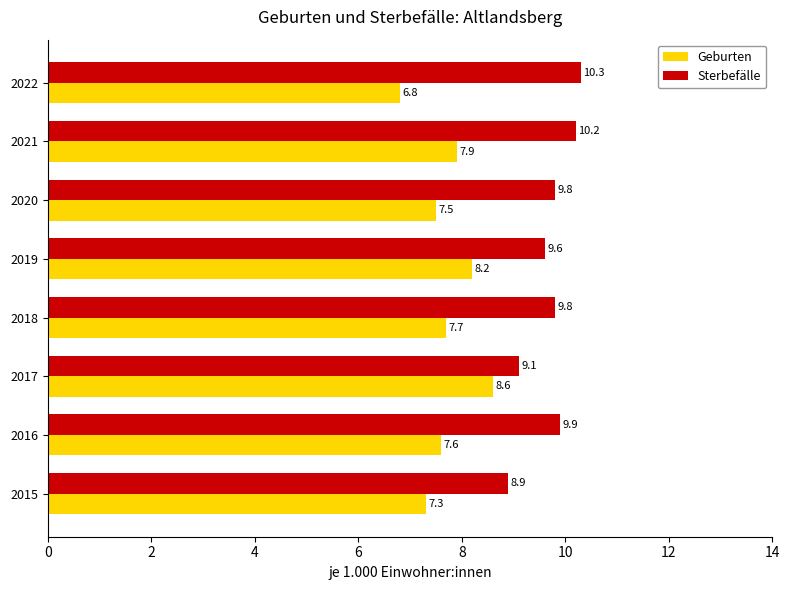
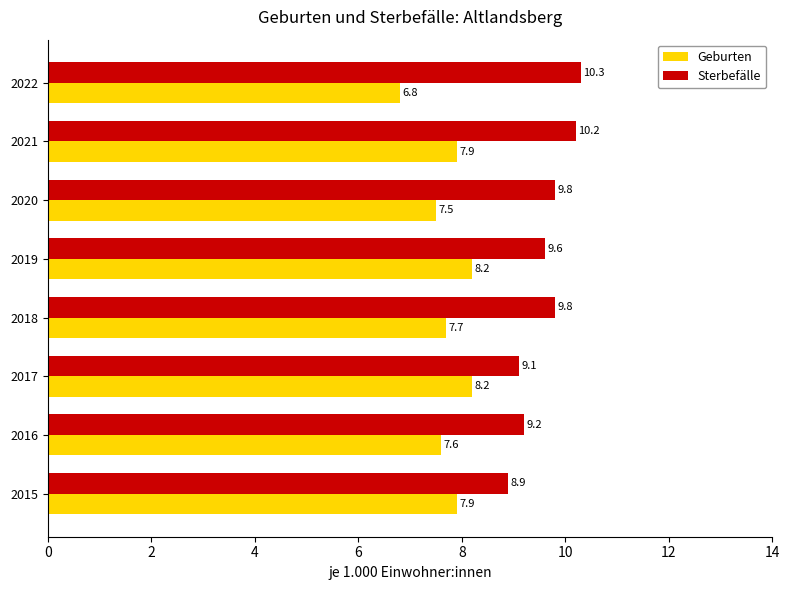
  {
    "Geburten": {
      "2022": 6.8,
      "2021": 7.9,
      "2020": 7.5,
      "2019": 8.2,
      "2018": 7.7,
-     "2017": 8.6,
+     "2017": 8.2,
      "2016": 7.6,
-     "2015": 7.3
+     "2015": 7.9
    },
    "Sterbefälle": {
      "2022": 10.3,
      "2021": 10.2,
      "2020": 9.8,
      "2019": 9.6,
      "2018": 9.8,
      "2017": 9.1,
-     "2016": 9.9,
+     "2016": 9.2,
      "2015": 8.9
    }
  }
